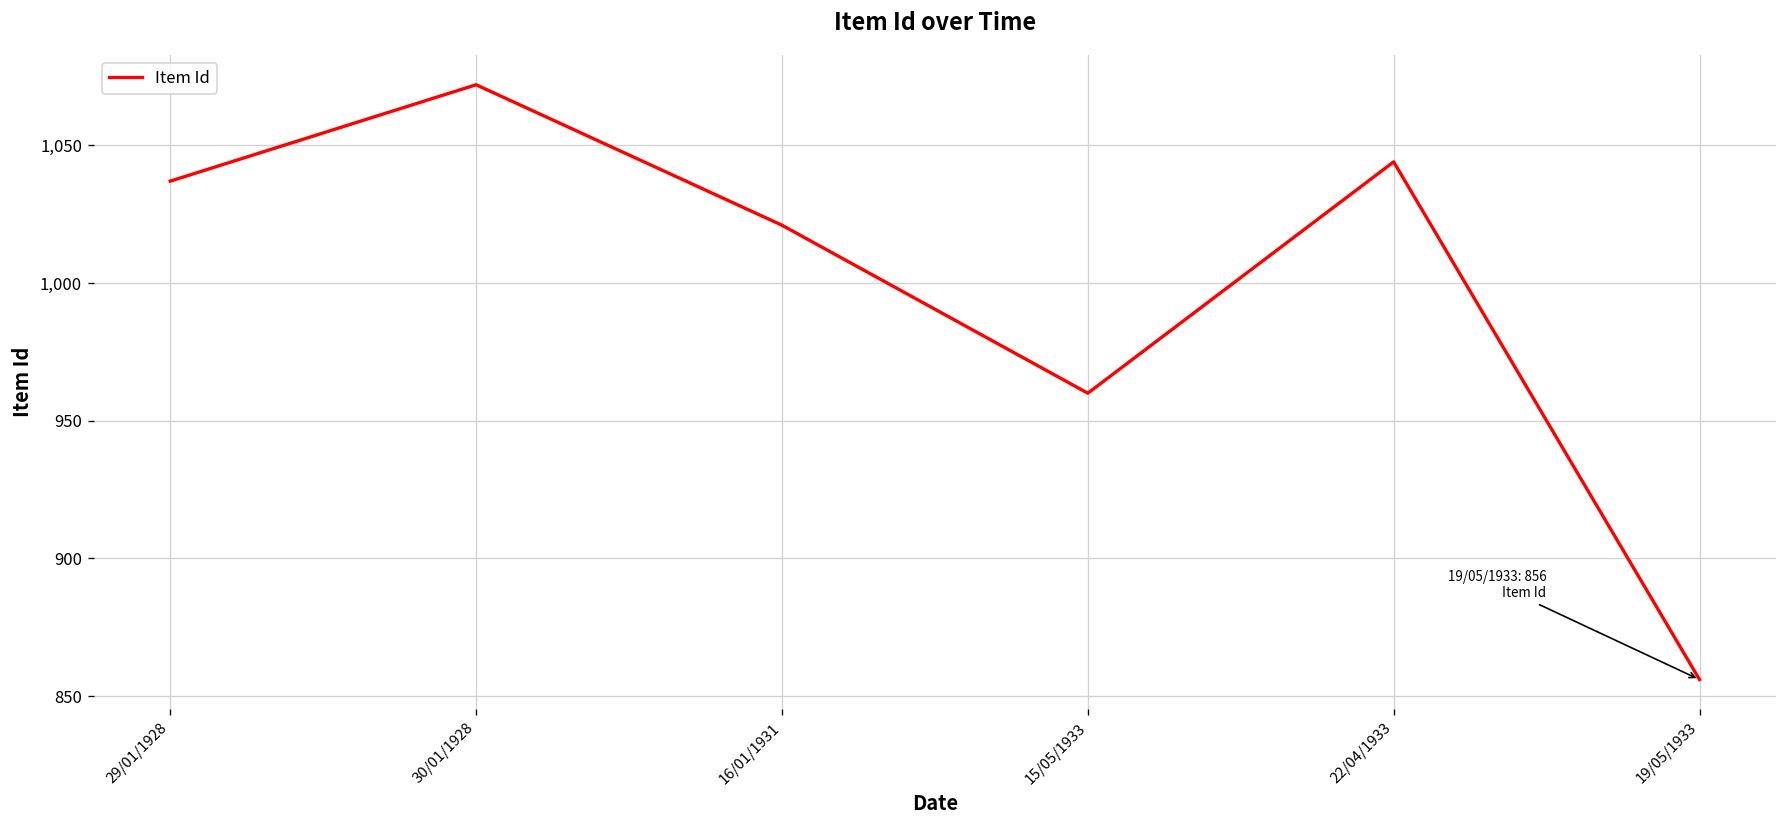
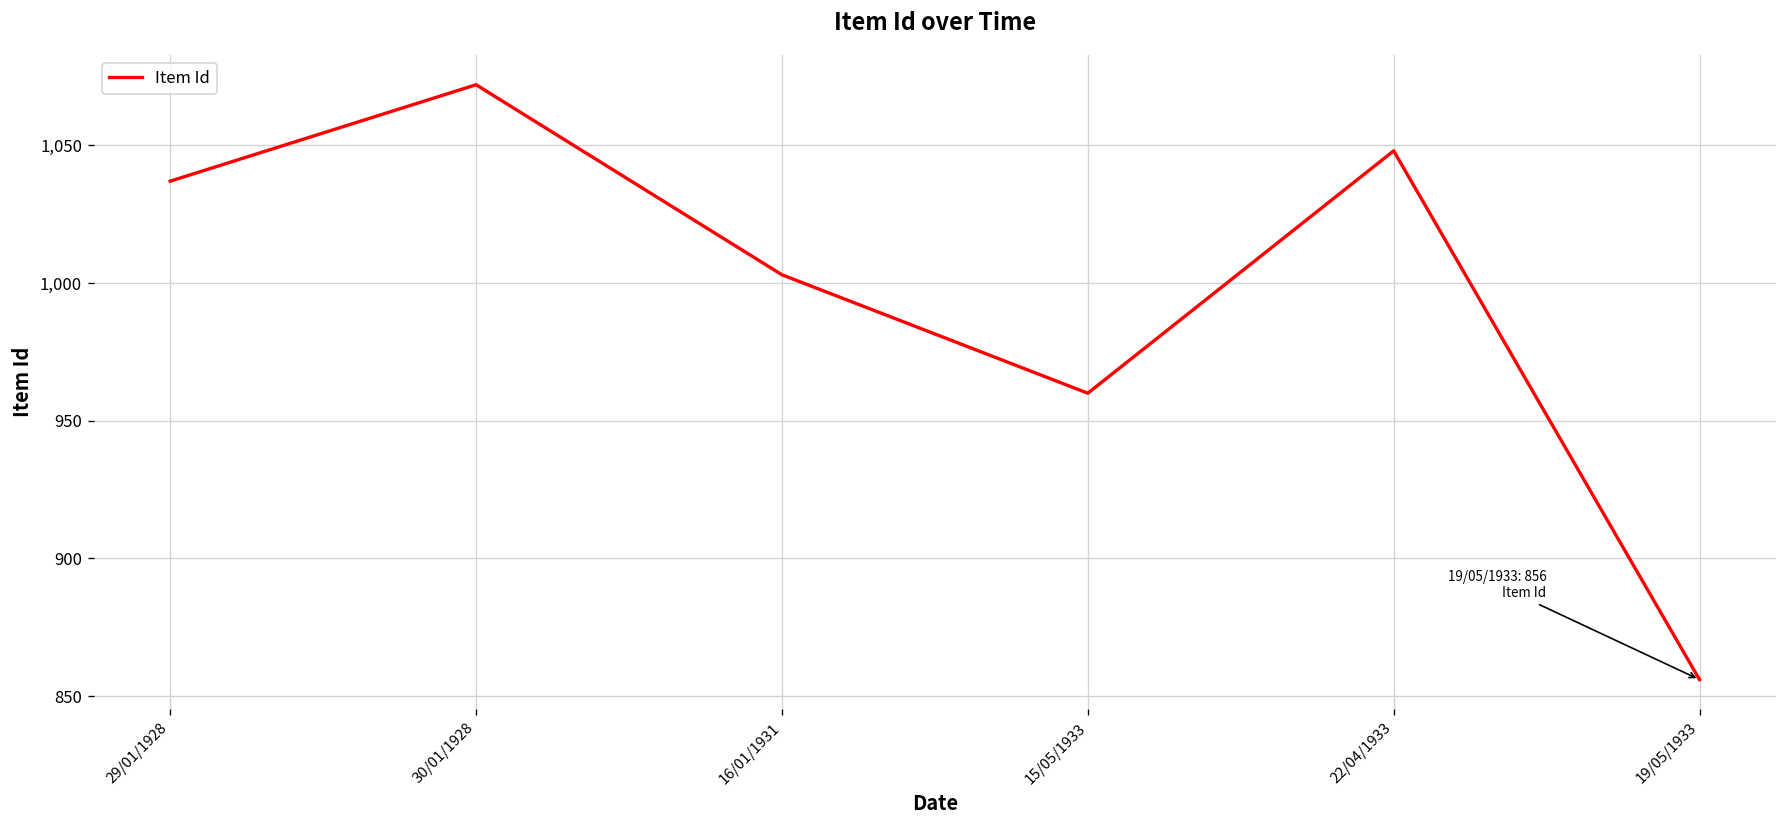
  {
    "29/01/1928": "1,037",
    "30/01/1928": "1,072",
-   "16/01/1931": "1,021",
+   "16/01/1931": "1,003",
    "15/05/1933": "960",
-   "22/04/1933": "1,044"
+   "22/04/1933": "1,048"
  }
